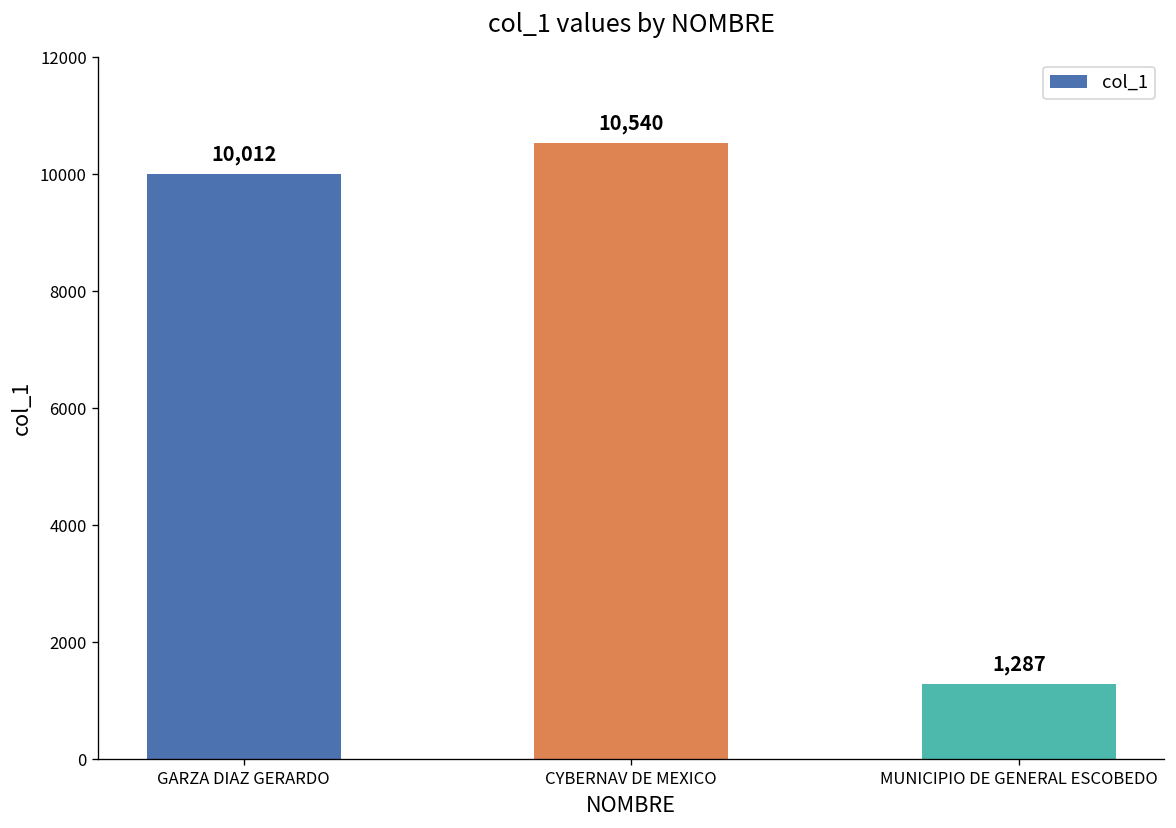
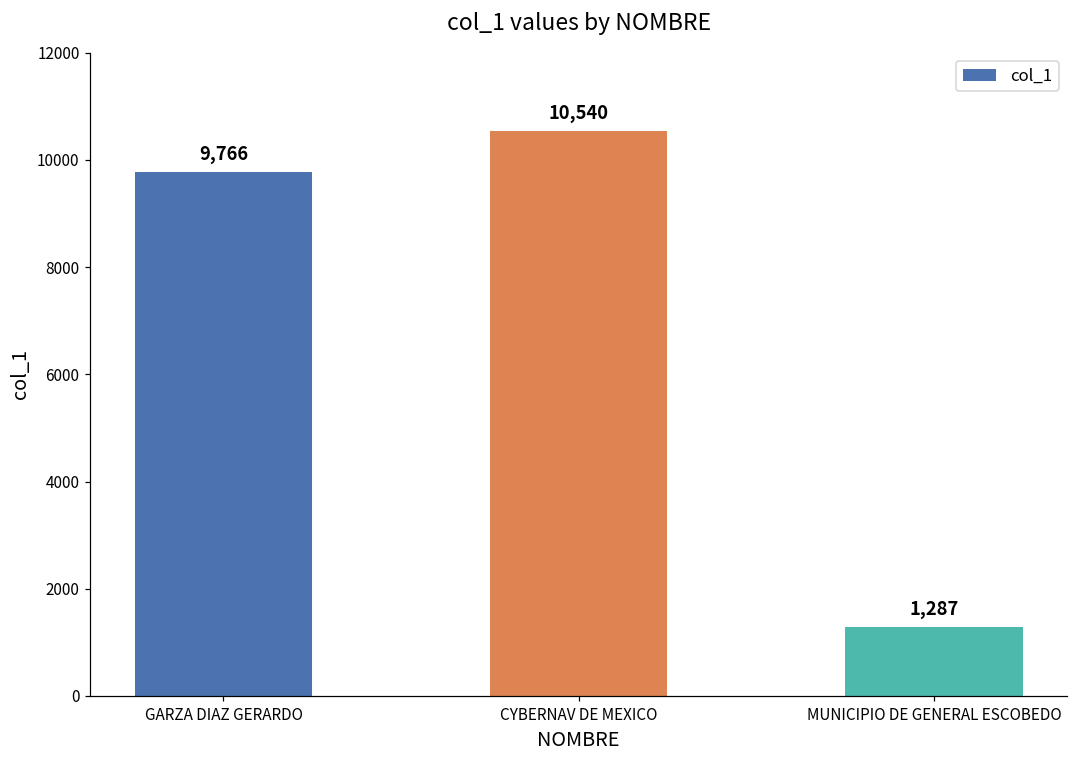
  {
-   "GARZA DIAZ GERARDO": "10,012",
+   "GARZA DIAZ GERARDO": "9,766",
    "CYBERNAV DE MEXICO": "10,540",
    "MUNICIPIO DE GENERAL ESCOBEDO": "1,287"
  }
